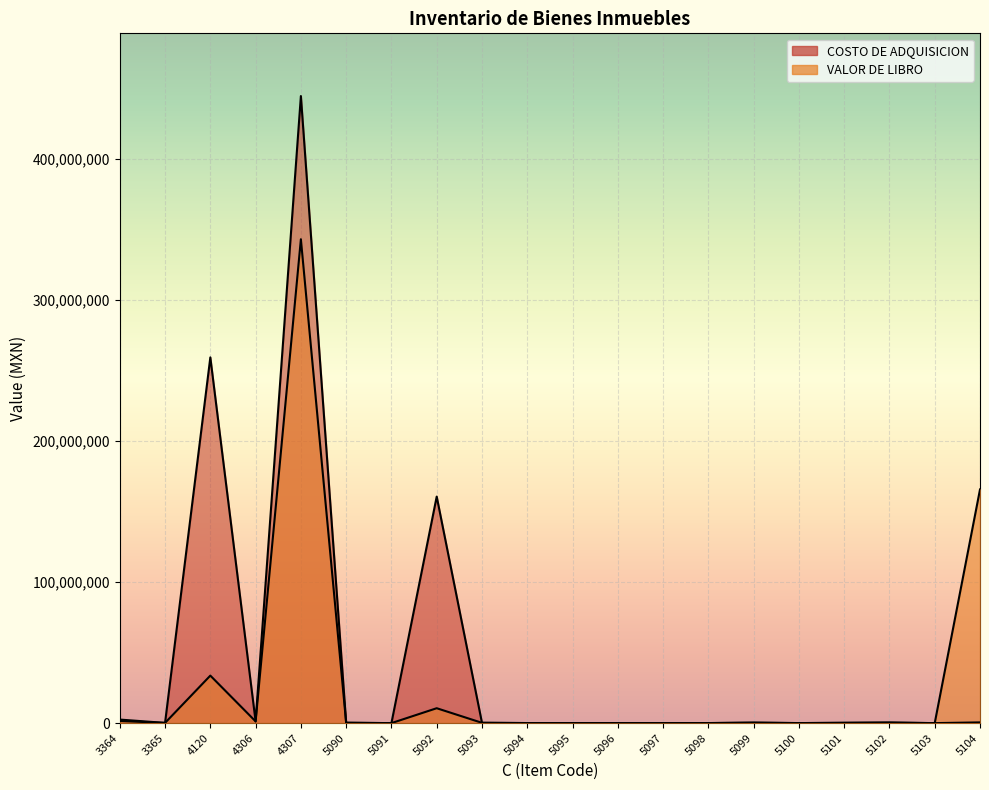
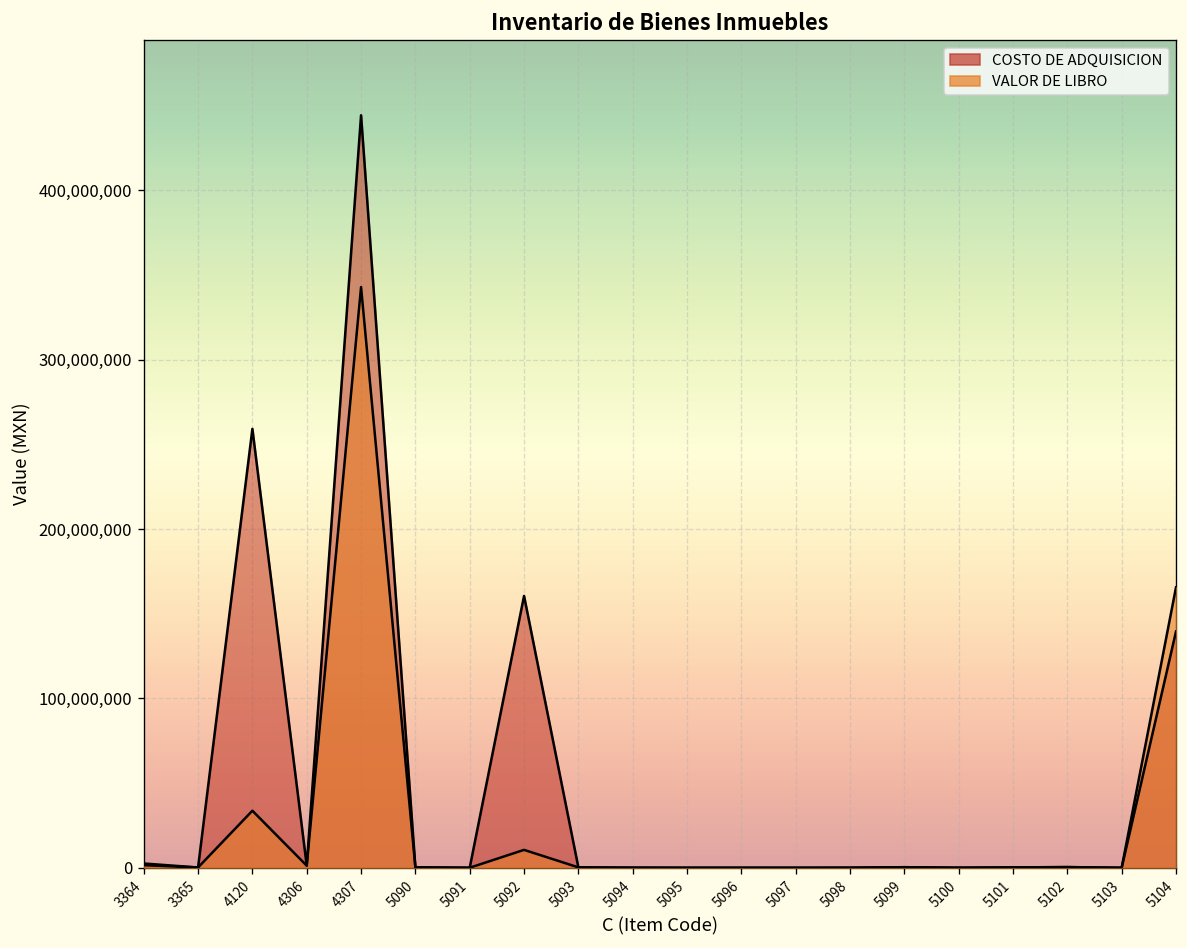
  {
    "COSTO DE ADQUISICION": {
      "4120": "259,000,000",
      "4307": "444,000,000",
      "5092": "161,000,000",
-     "5104": "1,000,000"
+     "5104": "139,000,000"
    },
    "VALOR DE LIBRO": {
      "4120": "34,000,000",
      "4307": "343,000,000",
      "5092": "11,000,000",
      "5104": "166,000,000"
    }
  }
